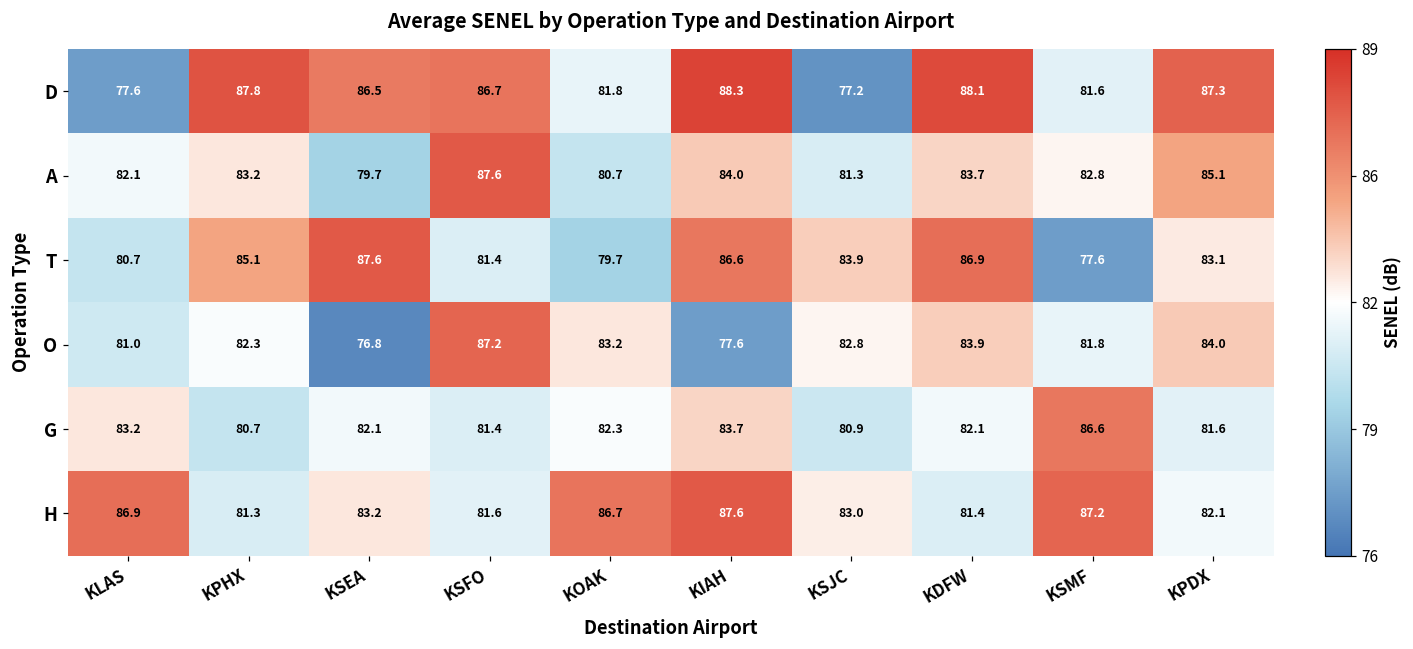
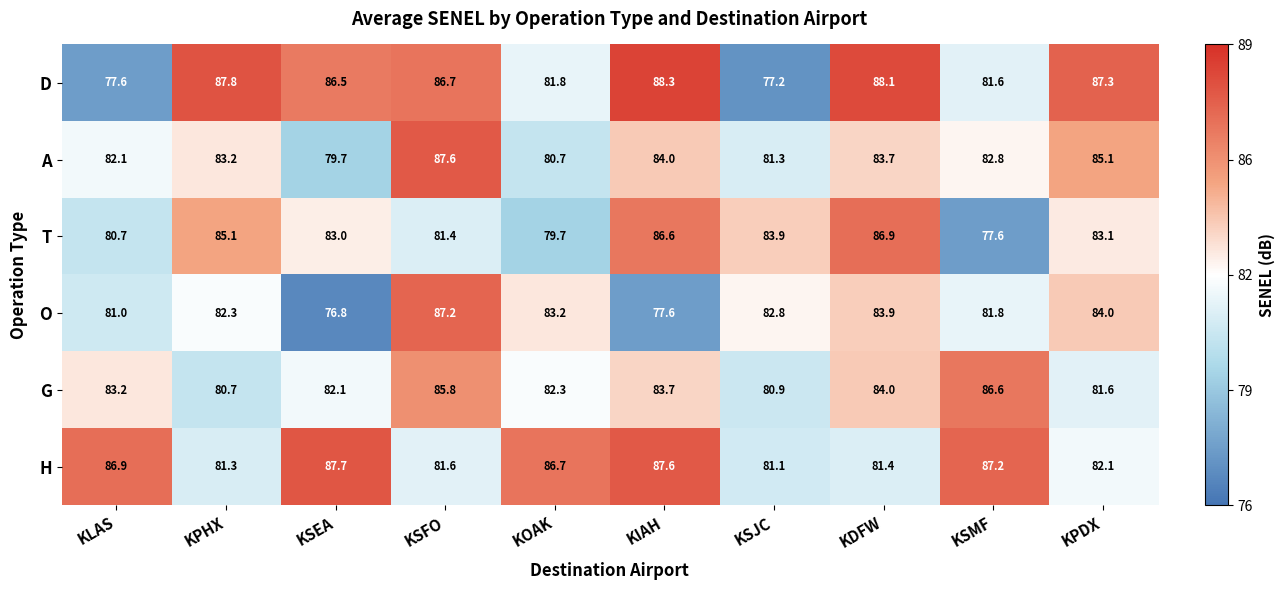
  {
    "D": {
      "KLAS": 77.6,
      "KPHX": 87.8,
      "KSEA": 86.5,
      "KSFO": 86.7,
      "KOAK": 81.8,
      "KIAH": 88.3,
      "KSJC": 77.2,
      "KDFW": 88.1,
      "KSMF": 81.6,
      "KPDX": 87.3
    },
    "A": {
      "KLAS": 82.1,
      "KPHX": 83.2,
      "KSEA": 79.7,
      "KSFO": 87.6,
      "KOAK": 80.7,
      "KIAH": 84.0,
      "KSJC": 81.3,
      "KDFW": 83.7,
      "KSMF": 82.8,
      "KPDX": 85.1
    },
    "T": {
      "KLAS": 80.7,
      "KPHX": 85.1,
-     "KSEA": 87.6,
+     "KSEA": 83.0,
      "KSFO": 81.4,
      "KOAK": 79.7,
      "KIAH": 86.6,
      "KSJC": 83.9,
      "KDFW": 86.9,
      "KSMF": 77.6,
      "KPDX": 83.1
    },
    "O": {
      "KLAS": 81.0,
      "KPHX": 82.3,
      "KSEA": 76.8,
      "KSFO": 87.2,
      "KOAK": 83.2,
      "KIAH": 77.6,
      "KSJC": 82.8,
      "KDFW": 83.9,
      "KSMF": 81.8,
      "KPDX": 84.0
    },
    "G": {
      "KLAS": 83.2,
      "KPHX": 80.7,
      "KSEA": 82.1,
-     "KSFO": 81.4,
+     "KSFO": 85.8,
      "KOAK": 82.3,
      "KIAH": 83.7,
      "KSJC": 80.9,
-     "KDFW": 82.1,
+     "KDFW": 84.0,
      "KSMF": 86.6,
      "KPDX": 81.6
    },
    "H": {
      "KLAS": 86.9,
      "KPHX": 81.3,
-     "KSEA": 83.2,
+     "KSEA": 87.7,
      "KSFO": 81.6,
      "KOAK": 86.7,
      "KIAH": 87.6,
-     "KSJC": 83.0,
+     "KSJC": 81.1,
      "KDFW": 81.4,
      "KSMF": 87.2,
      "KPDX": 82.1
    }
  }
